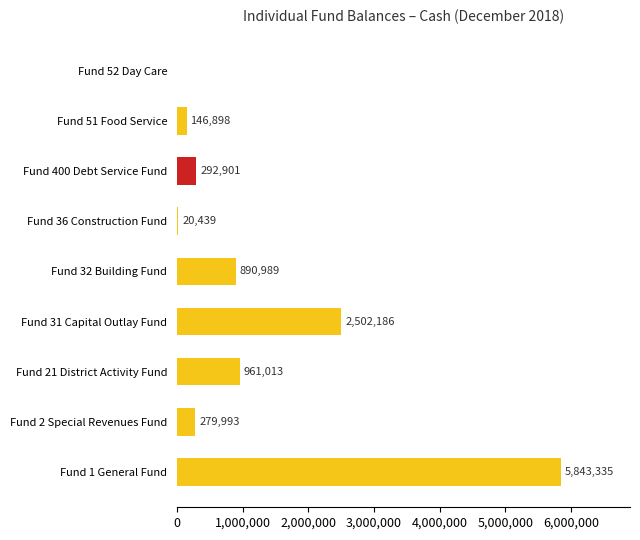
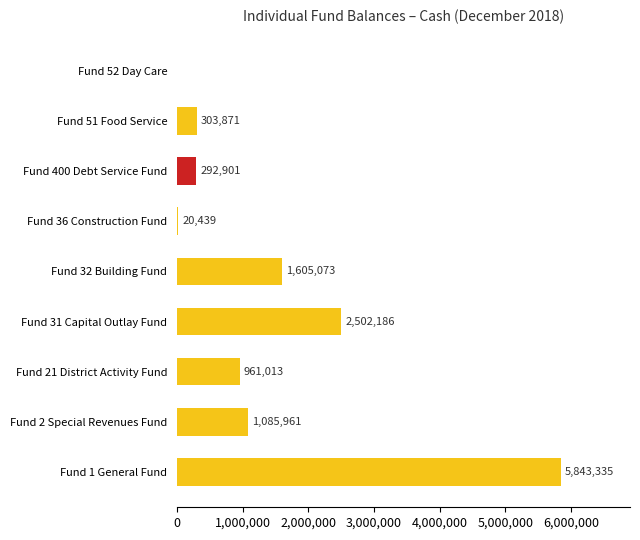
  {
-   "Fund 51 Food Service": "146,898",
+   "Fund 51 Food Service": "303,871",
    "Fund 400 Debt Service Fund": "292,901",
    "Fund 36 Construction Fund": "20,439",
-   "Fund 32 Building Fund": "890,989",
+   "Fund 32 Building Fund": "1,605,073",
    "Fund 31 Capital Outlay Fund": "2,502,186",
    "Fund 21 District Activity Fund": "961,013",
-   "Fund 2 Special Revenues Fund": "279,993",
+   "Fund 2 Special Revenues Fund": "1,085,961",
    "Fund 1 General Fund": "5,843,335"
  }
